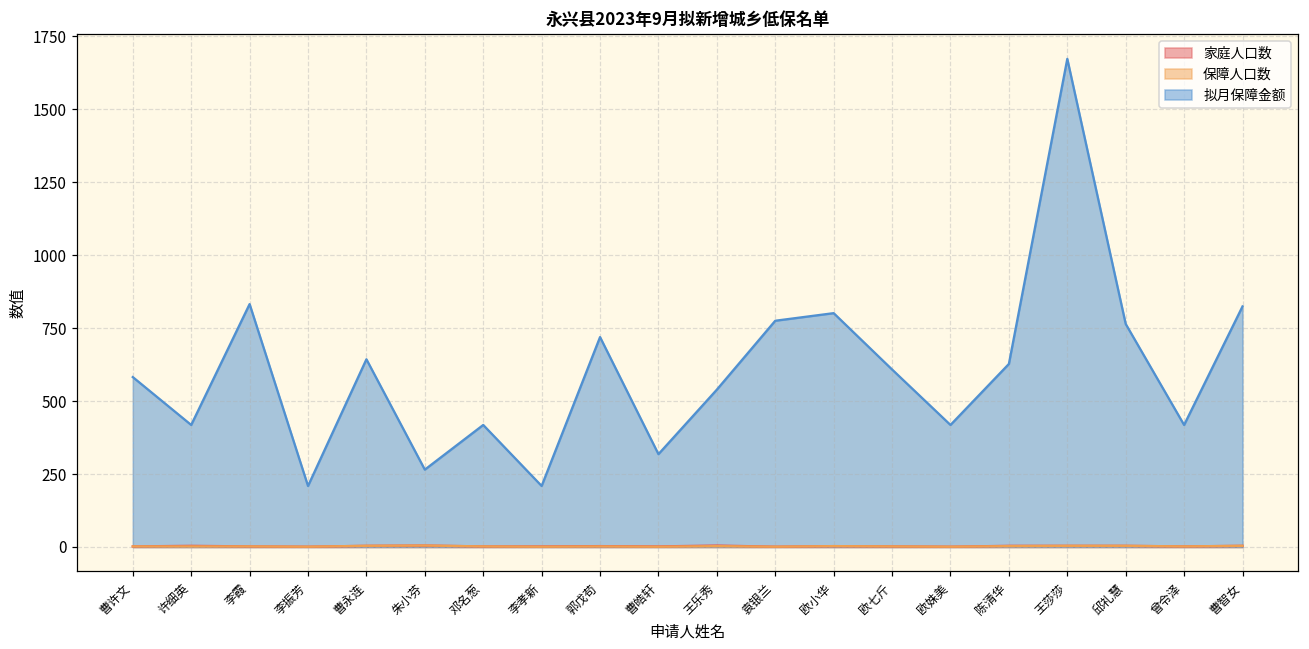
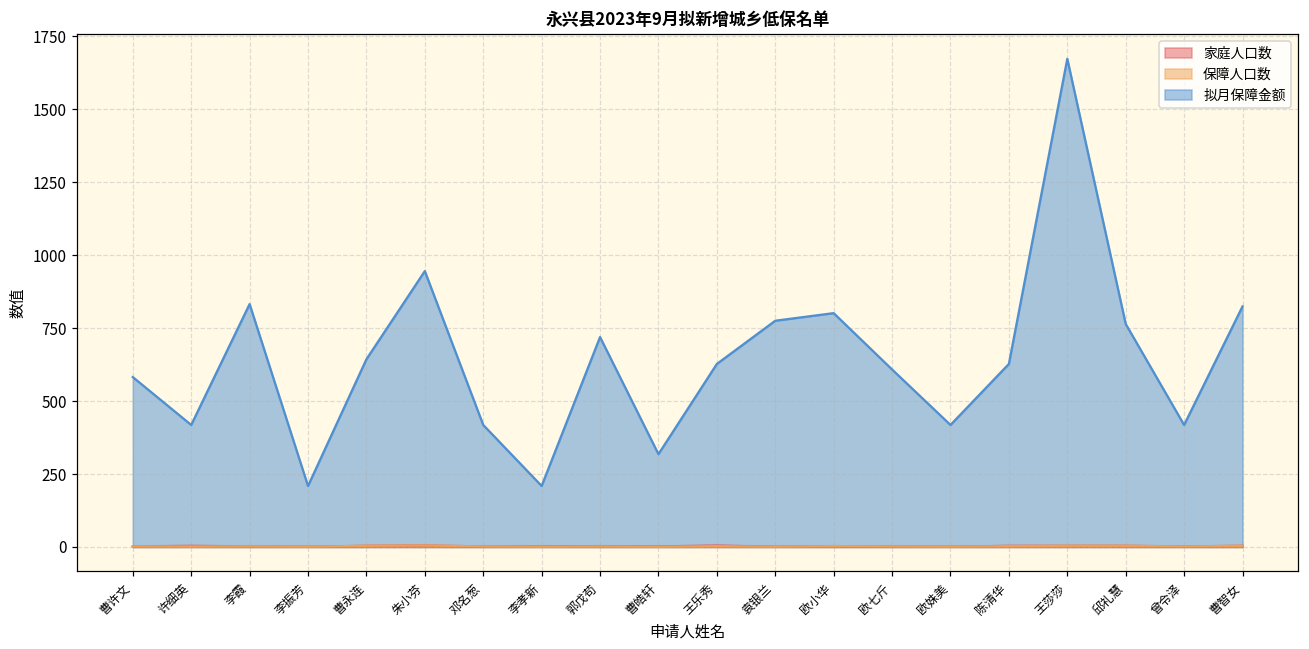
  {
    "拟月保障金额": {
      "曹许文": 580,
      "许细英": 420,
      "李霞": 830,
      "李振芳": 210,
      "曹永连": 640,
-     "朱小芬": 270,
+     "朱小芬": 950,
      "邓名葱": 420,
      "李孝新": 210,
      "郭戊苟": 720,
      "曹皓轩": 320,
-     "王乐秀": 540,
+     "王乐秀": 630,
      "袁银兰": 780,
      "欧小华": 800,
      "欧七斤": 610,
      "欧姝美": 420,
      "陈清华": 630,
      "王莎莎": 1670,
      "邱礼慧": 760,
      "曾令泽": 420,
      "曹智女": 820
    }
  }
